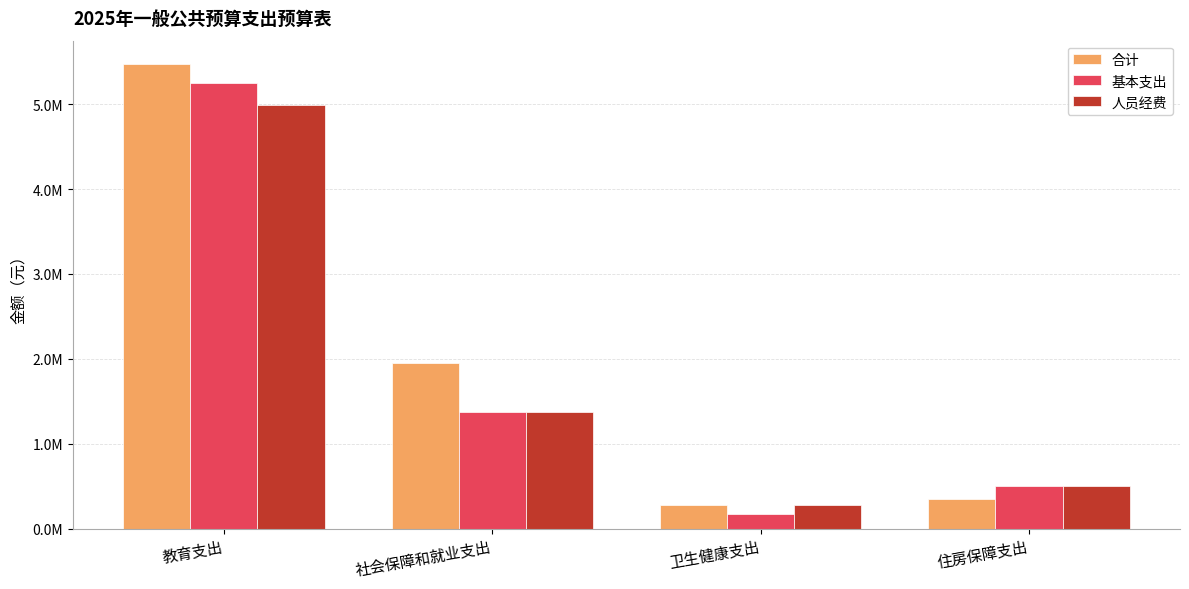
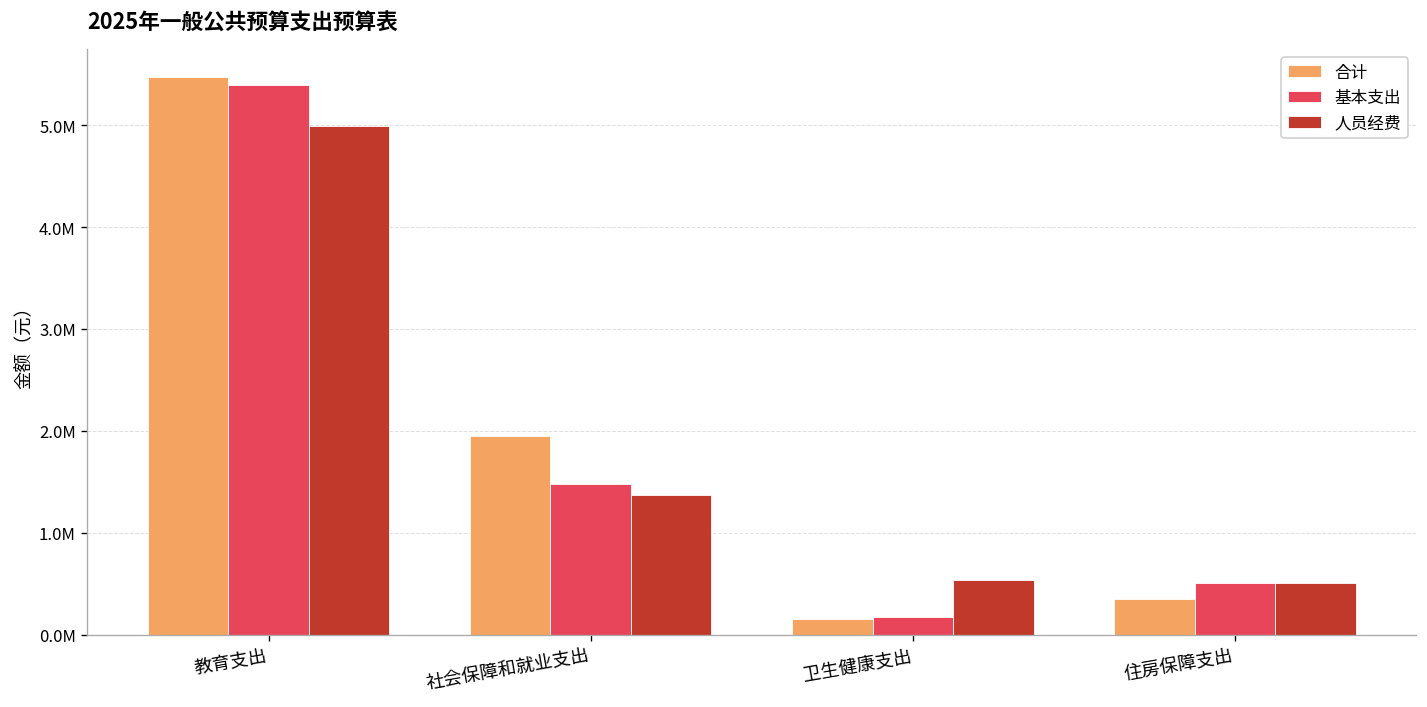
  {
    "合计": {
      "教育支出": 5500000,
      "社会保障和就业支出": 1900000,
-     "卫生健康支出": 300000,
+     "卫生健康支出": 200000,
      "住房保障支出": 300000
    },
    "基本支出": {
-     "教育支出": 5300000,
-     "社会保障和就业支出": 1400000,
+     "教育支出": 5400000,
+     "社会保障和就业支出": 1500000,
      "卫生健康支出": 200000,
      "住房保障支出": 500000
    },
    "人员经费": {
      "教育支出": 5000000,
      "社会保障和就业支出": 1400000,
-     "卫生健康支出": 300000,
+     "卫生健康支出": 500000,
      "住房保障支出": 500000
    }
  }
